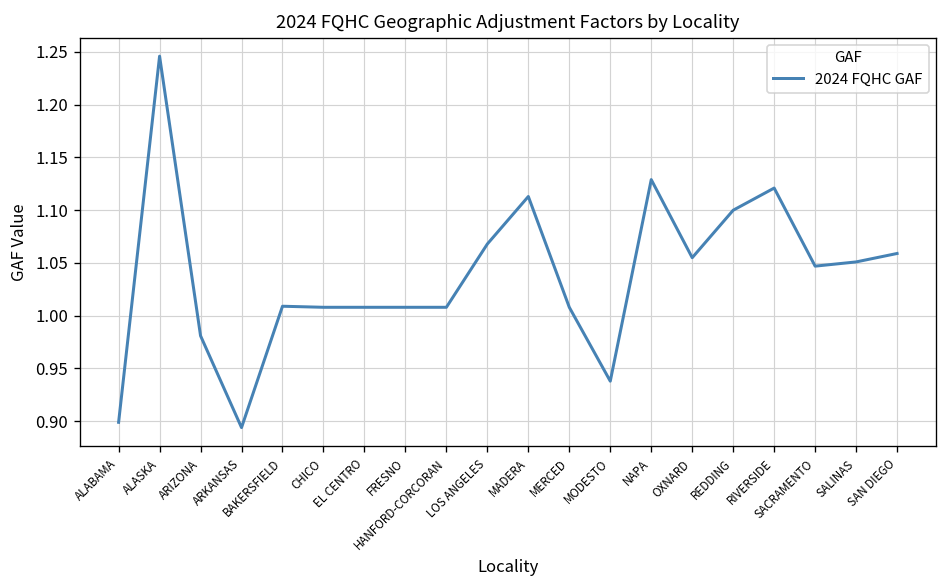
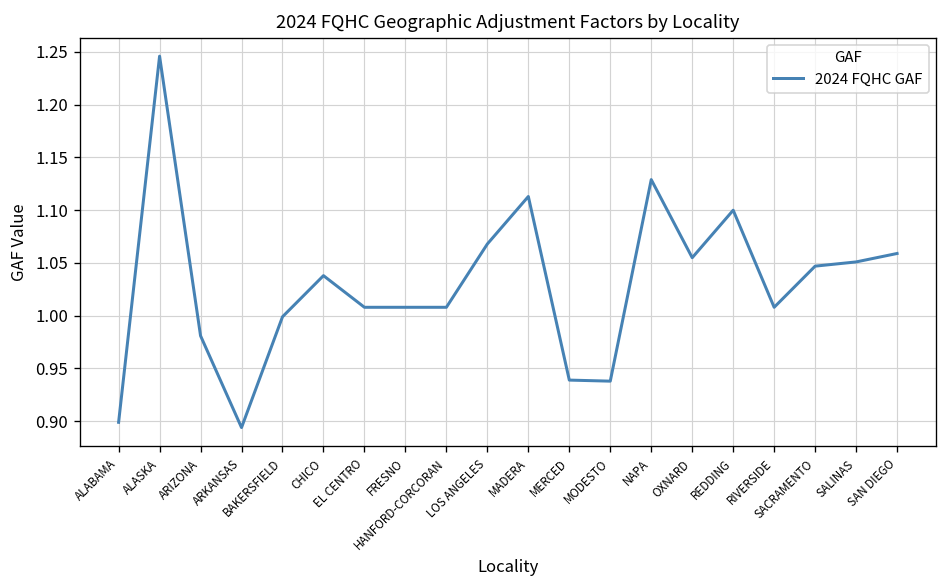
  {
    "ALABAMA": 0.90,
    "ALASKA": 1.25,
    "ARIZONA": 0.98,
    "ARKANSAS": 0.89,
-   "BAKERSFIELD": 1.01,
-   "CHICO": 1.01,
+   "BAKERSFIELD": 1.00,
+   "CHICO": 1.04,
    "EL CENTRO": 1.01,
    "FRESNO": 1.01,
    "HANFORD-CORCORAN": 1.01,
    "LOS ANGELES": 1.07,
    "MADERA": 1.11,
-   "MERCED": 1.01,
+   "MERCED": 0.94,
    "MODESTO": 0.94,
    "NAPA": 1.13,
    "OXNARD": 1.06,
    "REDDING": 1.10,
-   "RIVERSIDE": 1.12,
+   "RIVERSIDE": 1.01,
    "SACRAMENTO": 1.05,
    "SALINAS": 1.05,
    "SAN DIEGO": 1.06
  }
